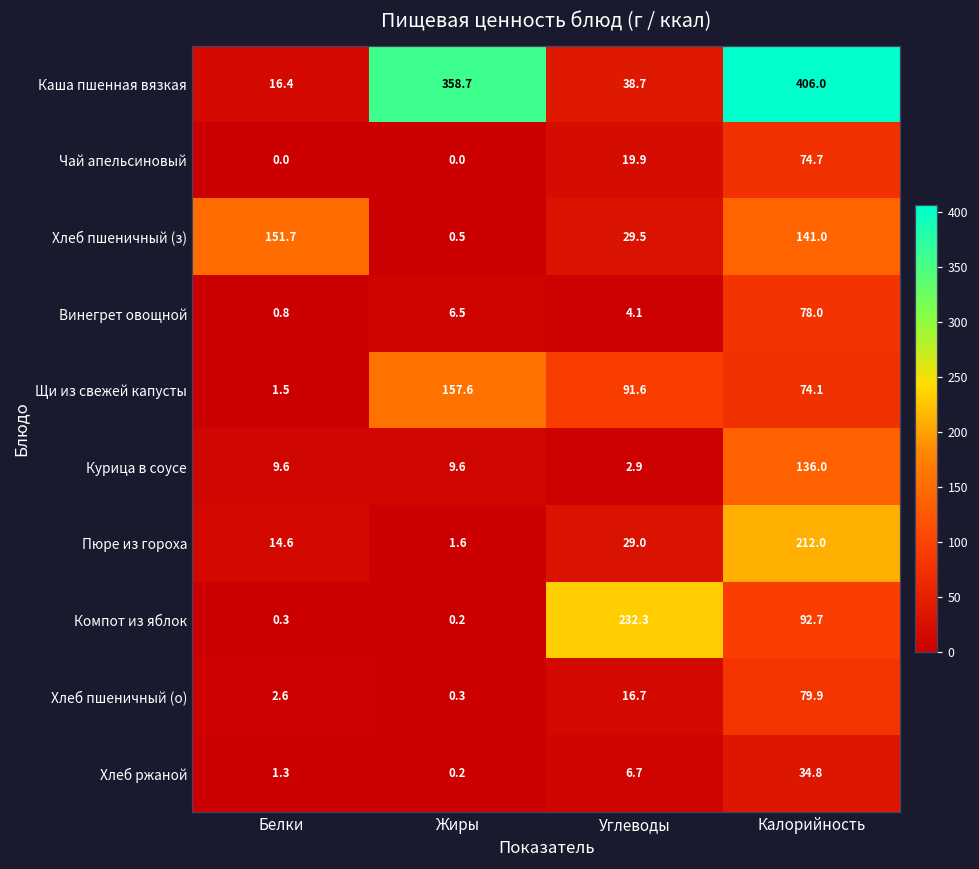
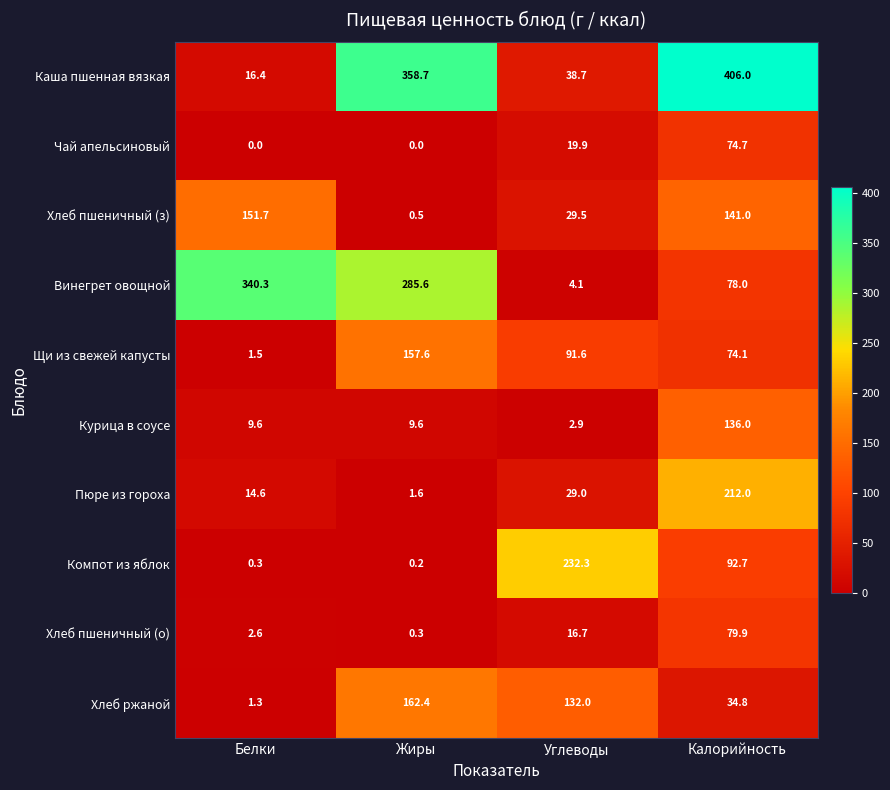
  {
    "Каша пшенная вязкая": {
      "Белки": 16.4,
      "Жиры": 358.7,
      "Углеводы": 38.7,
      "Калорийность": 406.0
    },
    "Чай апельсиновый": {
      "Белки": 0.0,
      "Жиры": 0.0,
      "Углеводы": 19.9,
      "Калорийность": 74.7
    },
    "Хлеб пшеничный (з)": {
      "Белки": 151.7,
      "Жиры": 0.5,
      "Углеводы": 29.5,
      "Калорийность": 141.0
    },
    "Винегрет овощной": {
-     "Белки": 0.8,
-     "Жиры": 6.5,
+     "Белки": 340.3,
+     "Жиры": 285.6,
      "Углеводы": 4.1,
      "Калорийность": 78.0
    },
    "Щи из свежей капусты": {
      "Белки": 1.5,
      "Жиры": 157.6,
      "Углеводы": 91.6,
      "Калорийность": 74.1
    },
    "Курица в соусе": {
      "Белки": 9.6,
      "Жиры": 9.6,
      "Углеводы": 2.9,
      "Калорийность": 136.0
    },
    "Пюре из гороха": {
      "Белки": 14.6,
      "Жиры": 1.6,
      "Углеводы": 29.0,
      "Калорийность": 212.0
    },
    "Компот из яблок": {
      "Белки": 0.3,
      "Жиры": 0.2,
      "Углеводы": 232.3,
      "Калорийность": 92.7
    },
    "Хлеб пшеничный (о)": {
      "Белки": 2.6,
      "Жиры": 0.3,
      "Углеводы": 16.7,
      "Калорийность": 79.9
    },
    "Хлеб ржаной": {
      "Белки": 1.3,
-     "Жиры": 0.2,
-     "Углеводы": 6.7,
+     "Жиры": 162.4,
+     "Углеводы": 132.0,
      "Калорийность": 34.8
    }
  }
